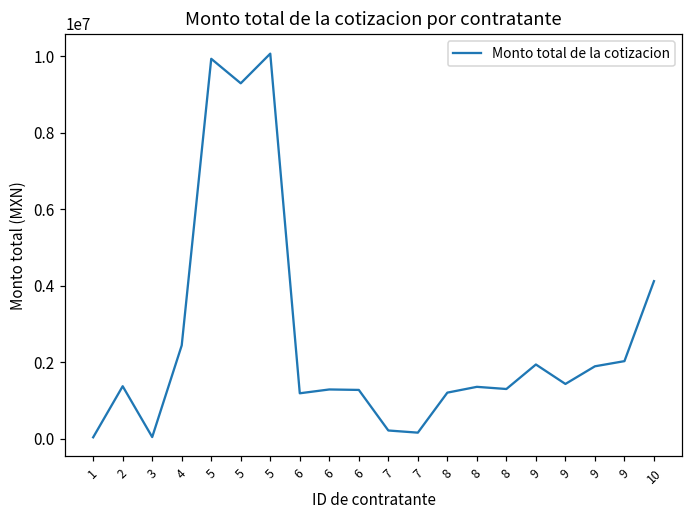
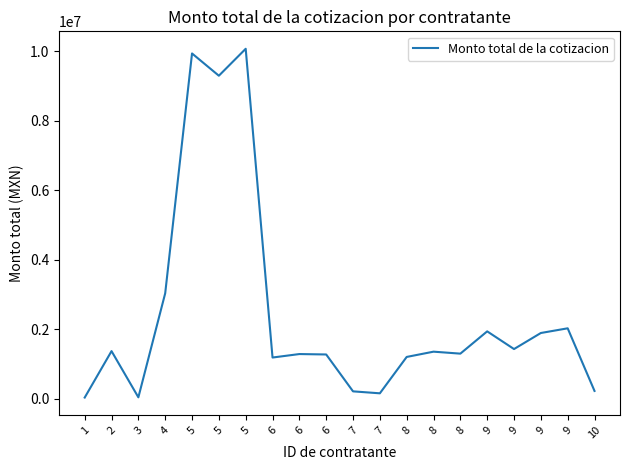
  {
    "1": 0,
    "2": 1400000,
    "3": 0,
-   "4": 2400000,
-   "10": 4100000
+   "4": 3000000,
+   "10": 200000
  }
